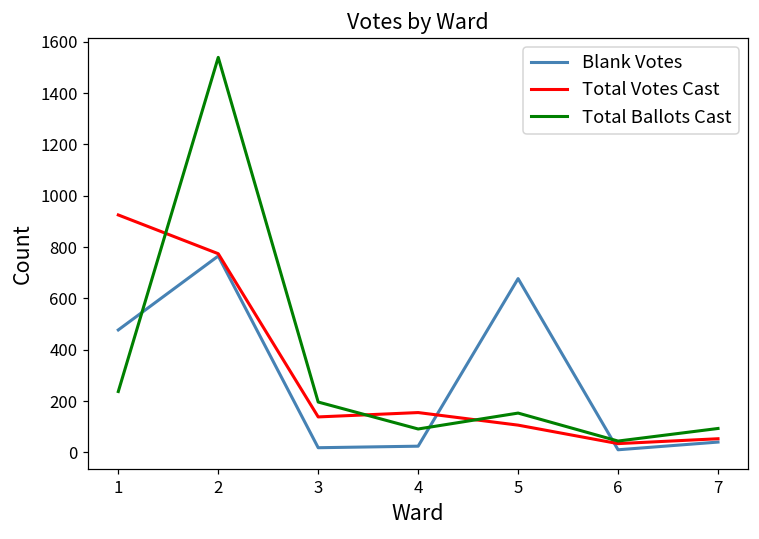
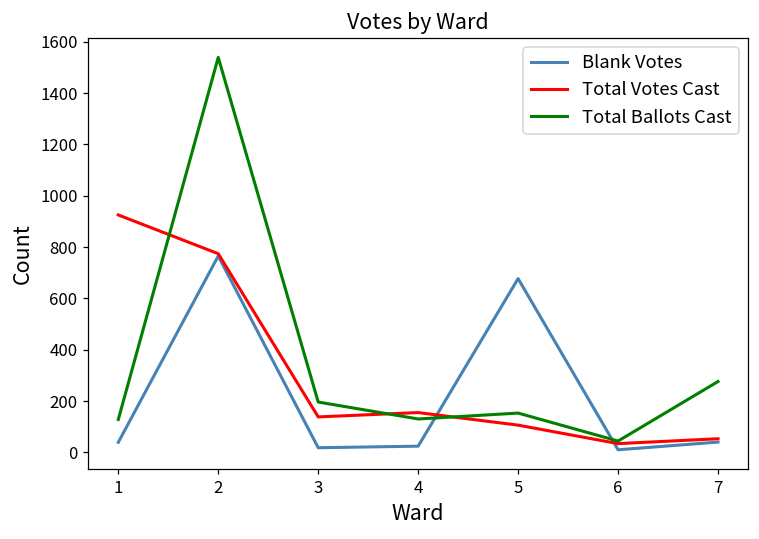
  {
    "Blank Votes": {
-     "1": 480,
+     "1": 40,
      "3": 20,
      "4": 20,
      "5": 680,
      "6": 10,
      "7": 40
    },
    "Total Votes Cast": {
      "1": 930,
      "3": 140,
      "4": 160,
      "5": 110,
      "7": 50
    },
    "Total Ballots Cast": {
-     "1": 240,
+     "1": 130,
      "2": 1540,
      "3": 200,
-     "4": 90,
+     "4": 130,
      "5": 150,
-     "7": 90
+     "7": 280
    }
  }
